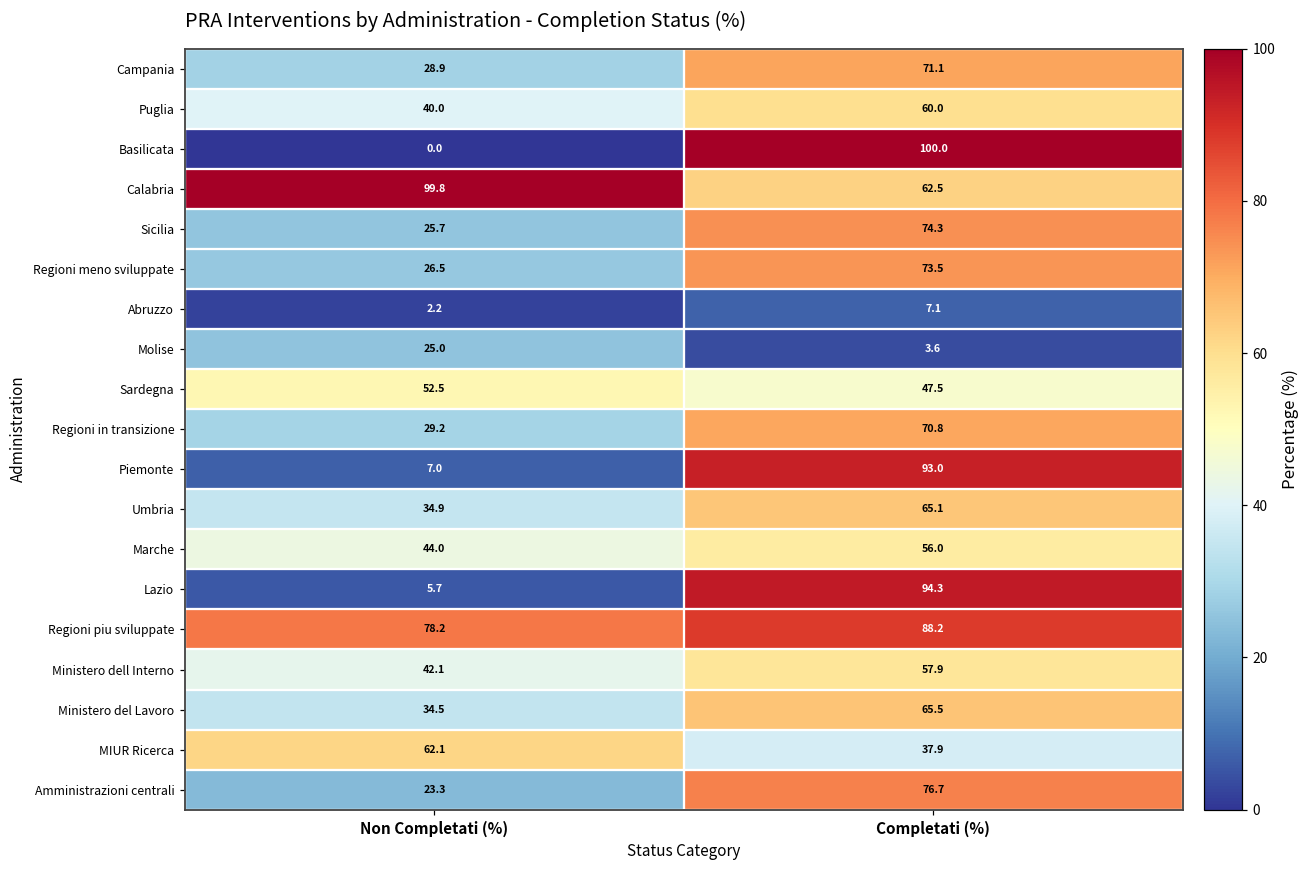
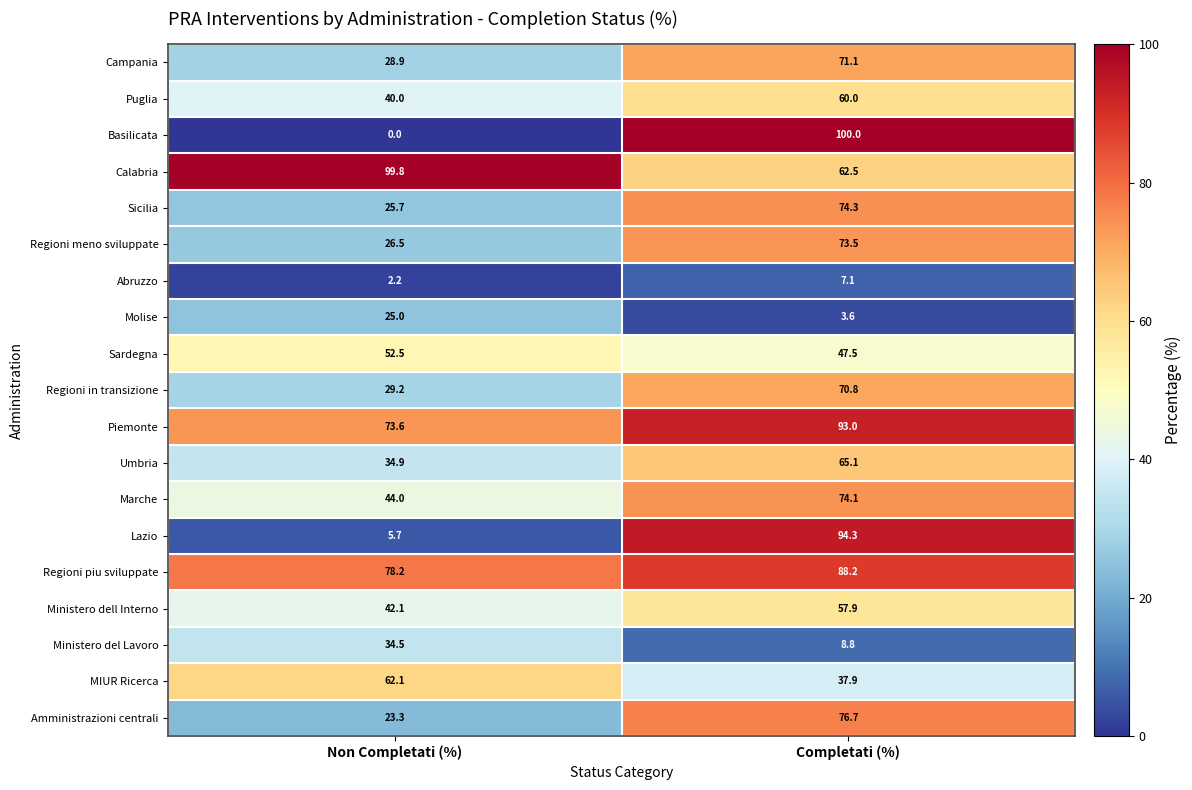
  {
    "Campania": {
      "Non Completati (%)": 28.9,
      "Completati (%)": 71.1
    },
    "Puglia": {
      "Non Completati (%)": 40.0,
      "Completati (%)": 60.0
    },
    "Basilicata": {
      "Non Completati (%)": 0.0,
      "Completati (%)": 100.0
    },
    "Calabria": {
      "Non Completati (%)": 99.8,
      "Completati (%)": 62.5
    },
    "Sicilia": {
      "Non Completati (%)": 25.7,
      "Completati (%)": 74.3
    },
    "Regioni meno sviluppate": {
      "Non Completati (%)": 26.5,
      "Completati (%)": 73.5
    },
    "Abruzzo": {
      "Non Completati (%)": 2.2,
      "Completati (%)": 7.1
    },
    "Molise": {
      "Non Completati (%)": 25.0,
      "Completati (%)": 3.6
    },
    "Sardegna": {
      "Non Completati (%)": 52.5,
      "Completati (%)": 47.5
    },
    "Regioni in transizione": {
      "Non Completati (%)": 29.2,
      "Completati (%)": 70.8
    },
    "Piemonte": {
-     "Non Completati (%)": 7.0,
+     "Non Completati (%)": 73.6,
      "Completati (%)": 93.0
    },
    "Umbria": {
      "Non Completati (%)": 34.9,
      "Completati (%)": 65.1
    },
    "Marche": {
      "Non Completati (%)": 44.0,
-     "Completati (%)": 56.0
+     "Completati (%)": 74.1
    },
    "Lazio": {
      "Non Completati (%)": 5.7,
      "Completati (%)": 94.3
    },
    "Regioni piu sviluppate": {
      "Non Completati (%)": 78.2,
      "Completati (%)": 88.2
    },
    "Ministero dell Interno": {
      "Non Completati (%)": 42.1,
      "Completati (%)": 57.9
    },
    "Ministero del Lavoro": {
      "Non Completati (%)": 34.5,
-     "Completati (%)": 65.5
+     "Completati (%)": 8.8
    },
    "MIUR Ricerca": {
      "Non Completati (%)": 62.1,
      "Completati (%)": 37.9
    },
    "Amministrazioni centrali": {
      "Non Completati (%)": 23.3,
      "Completati (%)": 76.7
    }
  }
